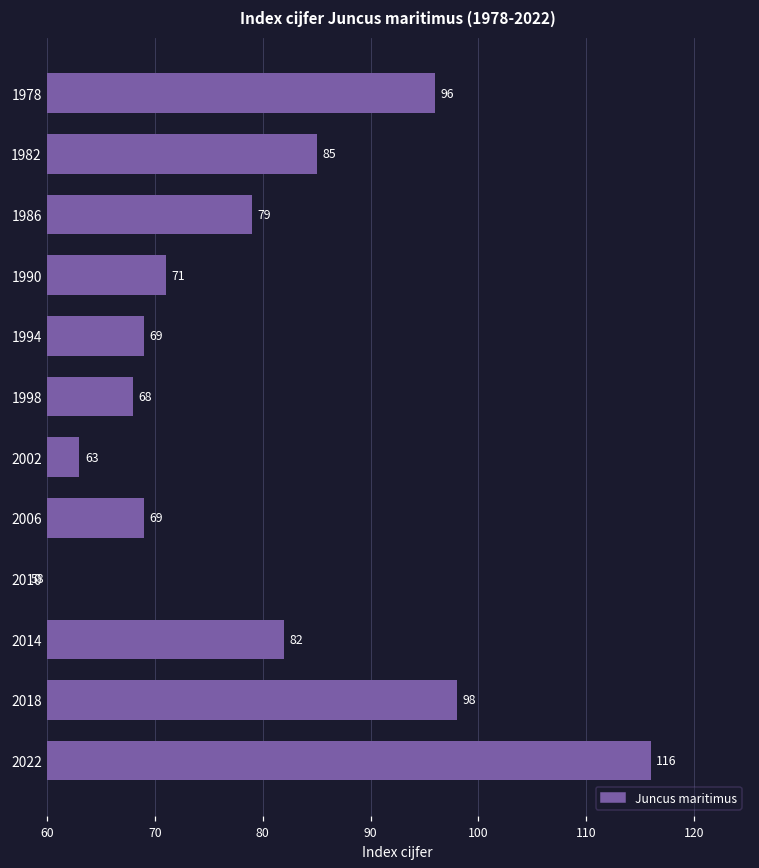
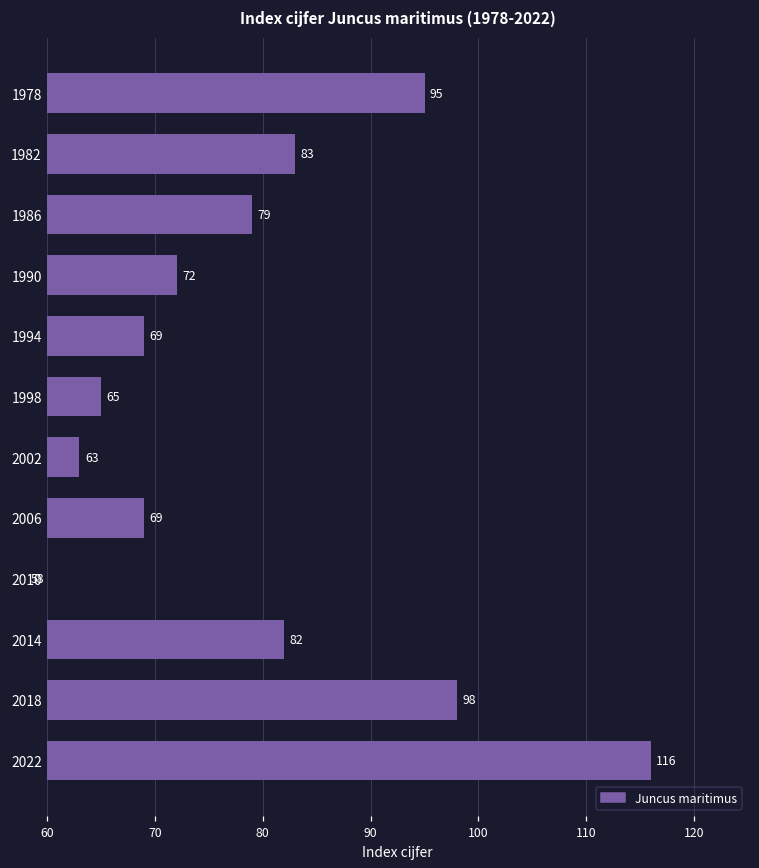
  {
-   "1978": 96,
-   "1982": 85,
+   "1978": 95,
+   "1982": 83,
    "1986": 79,
-   "1990": 71,
+   "1990": 72,
    "1994": 69,
-   "1998": 68,
+   "1998": 65,
    "2002": 63,
    "2006": 69,
    "2014": 82,
    "2018": 98,
    "2022": 116
  }
